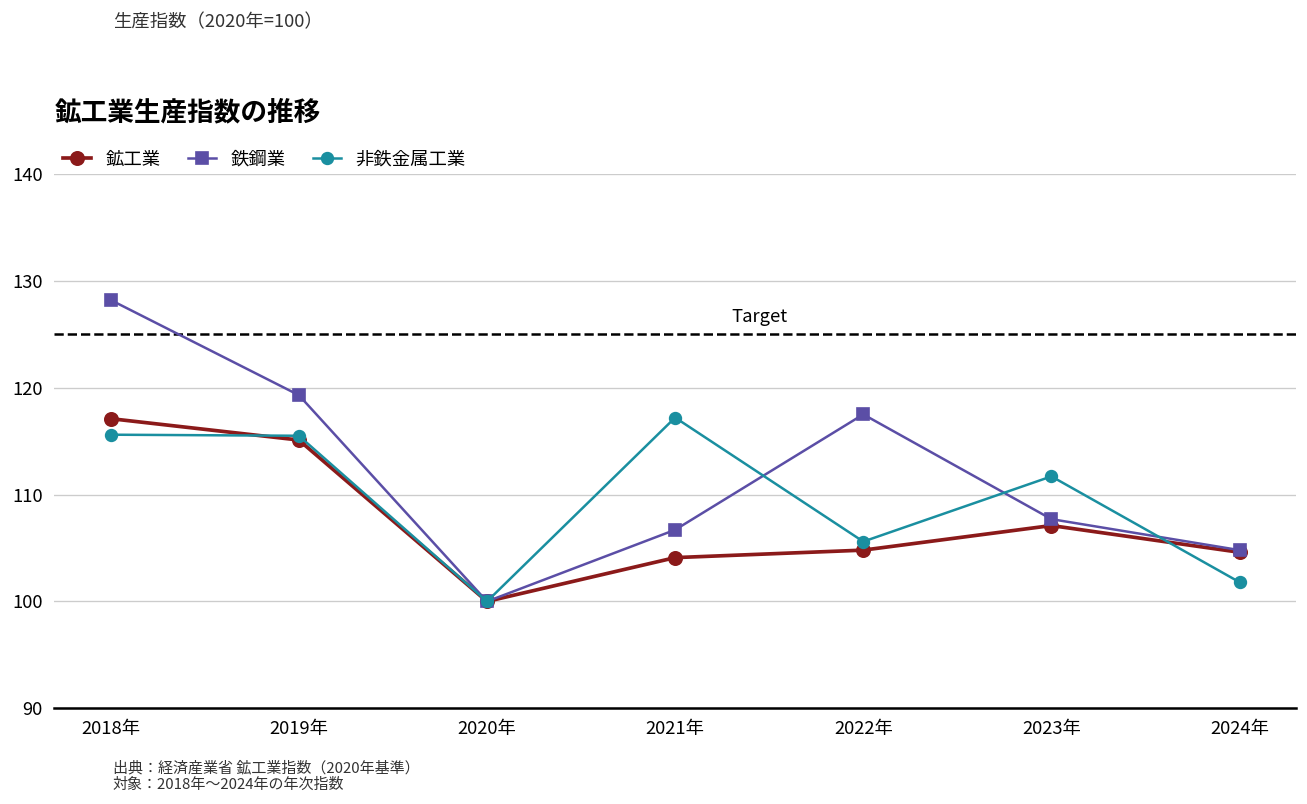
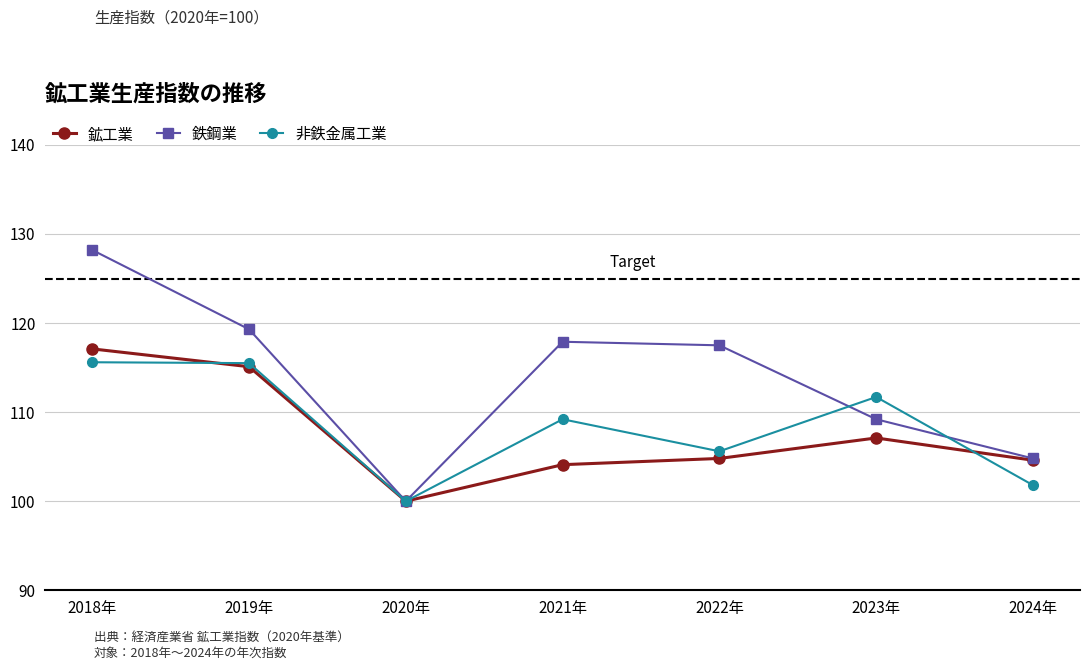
  {
    "鉱工業": {
      "2018年": 117,
      "2019年": 115,
      "2021年": 104,
      "2022年": 105,
      "2023年": 107
    },
    "鉄鋼業": {
      "2018年": 128,
      "2019年": 119,
-     "2021年": 107,
+     "2021年": 118,
      "2022年": 118,
-     "2023年": 108
+     "2023年": 109
    },
    "非鉄金属工業": {
      "2018年": 116,
      "2019年": 116,
-     "2021年": 117,
+     "2021年": 109,
      "2022年": 106,
      "2023年": 112,
      "2024年": 102
    }
  }
